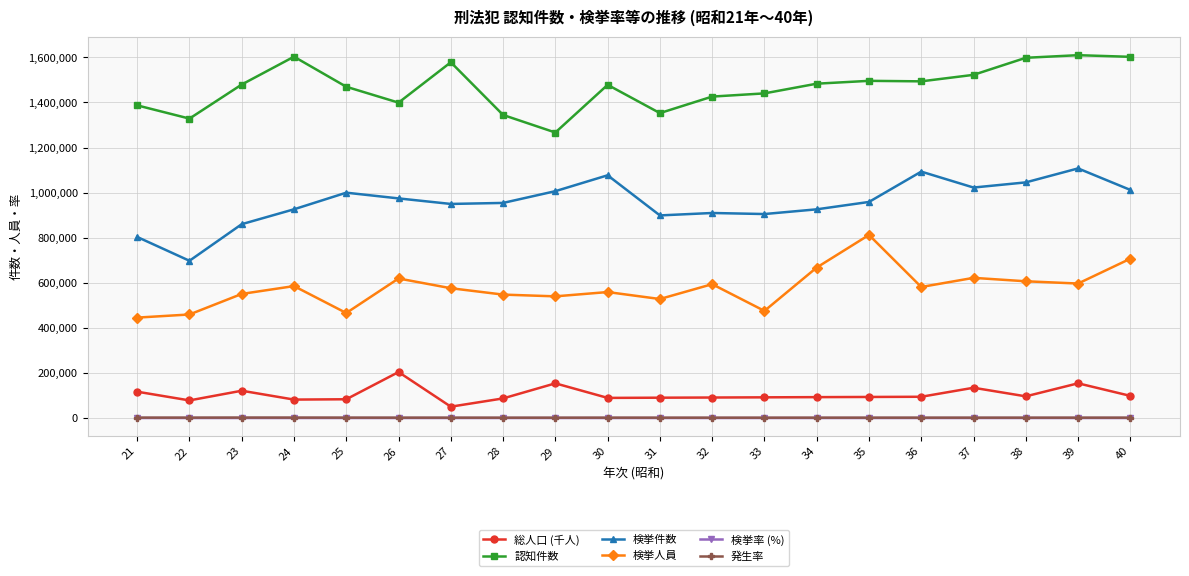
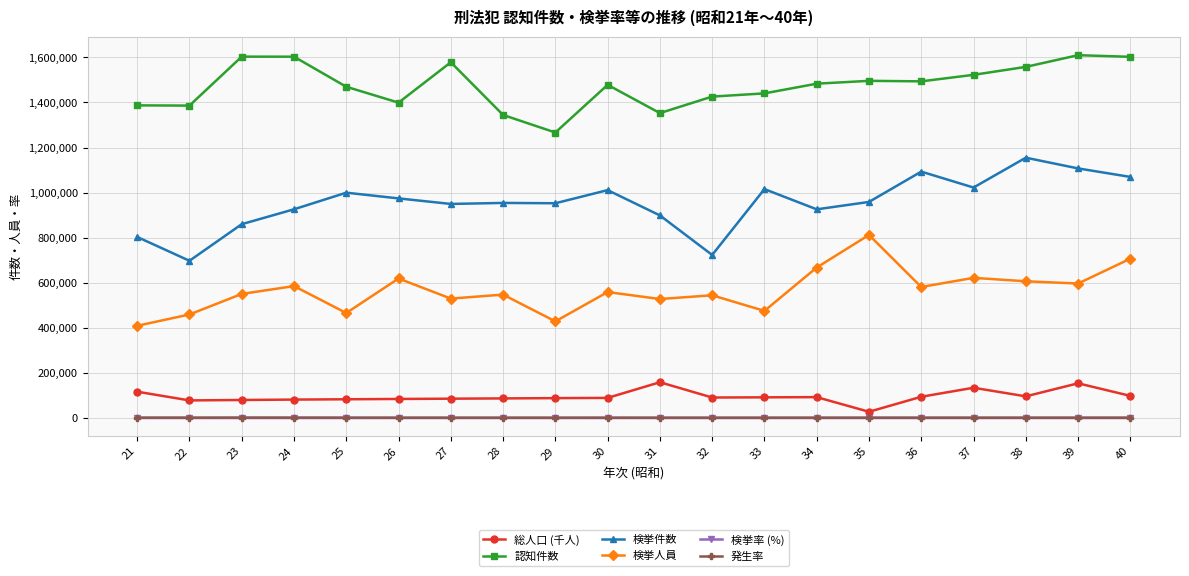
  {
    "総人口 (千人)": {
      "21": "120,000",
      "22": "80,000",
-     "23": "120,000",
+     "23": "80,000",
      "24": "80,000",
      "25": "80,000",
-     "26": "200,000",
-     "27": "50,000",
+     "26": "80,000",
+     "27": "90,000",
      "28": "90,000",
-     "29": "150,000",
+     "29": "90,000",
      "30": "90,000",
-     "31": "90,000",
+     "31": "160,000",
      "32": "90,000",
      "33": "90,000",
      "34": "90,000",
-     "35": "90,000",
+     "35": "30,000",
      "36": "90,000",
      "37": "130,000",
      "38": "100,000",
      "39": "150,000",
      "40": "100,000"
    },
    "認知件数": {
      "21": "1,390,000",
-     "22": "1,330,000",
-     "23": "1,480,000",
+     "22": "1,390,000",
+     "23": "1,600,000",
      "24": "1,600,000",
      "25": "1,470,000",
      "26": "1,400,000",
      "27": "1,580,000",
      "28": "1,340,000",
      "29": "1,270,000",
      "30": "1,480,000",
      "31": "1,350,000",
      "32": "1,430,000",
      "33": "1,440,000",
      "34": "1,480,000",
      "35": "1,500,000",
      "36": "1,490,000",
      "37": "1,520,000",
-     "38": "1,600,000",
+     "38": "1,560,000",
      "39": "1,610,000",
      "40": "1,600,000"
    },
    "検挙件数": {
      "21": "800,000",
      "22": "700,000",
      "23": "860,000",
      "24": "930,000",
      "25": "1,000,000",
      "26": "970,000",
      "27": "950,000",
      "28": "950,000",
-     "29": "1,010,000",
-     "30": "1,080,000",
+     "29": "950,000",
+     "30": "1,010,000",
      "31": "900,000",
-     "32": "910,000",
-     "33": "900,000",
+     "32": "720,000",
+     "33": "1,020,000",
      "34": "930,000",
      "35": "960,000",
      "36": "1,090,000",
      "37": "1,020,000",
-     "38": "1,050,000",
+     "38": "1,150,000",
      "39": "1,110,000",
-     "40": "1,010,000"
+     "40": "1,070,000"
    },
    "検挙人員": {
-     "21": "450,000",
+     "21": "410,000",
      "22": "460,000",
      "23": "550,000",
      "24": "590,000",
      "25": "470,000",
      "26": "620,000",
-     "27": "580,000",
+     "27": "530,000",
      "28": "550,000",
-     "29": "540,000",
+     "29": "430,000",
      "30": "560,000",
      "31": "530,000",
-     "32": "590,000",
+     "32": "540,000",
      "33": "480,000",
      "34": "670,000",
      "35": "810,000",
      "36": "580,000",
      "37": "620,000",
      "38": "610,000",
      "39": "600,000",
      "40": "710,000"
    },
    "発生率": {
      "21": "0",
      "22": "0",
      "23": "0",
      "24": "0",
      "25": "0",
      "26": "0",
      "27": "0",
      "28": "0",
      "29": "0",
      "30": "0",
      "31": "0",
      "32": "0",
      "33": "0",
      "34": "0",
      "35": "0",
      "36": "0",
      "37": "0",
      "38": "0",
      "39": "0",
      "40": "0"
    }
  }
